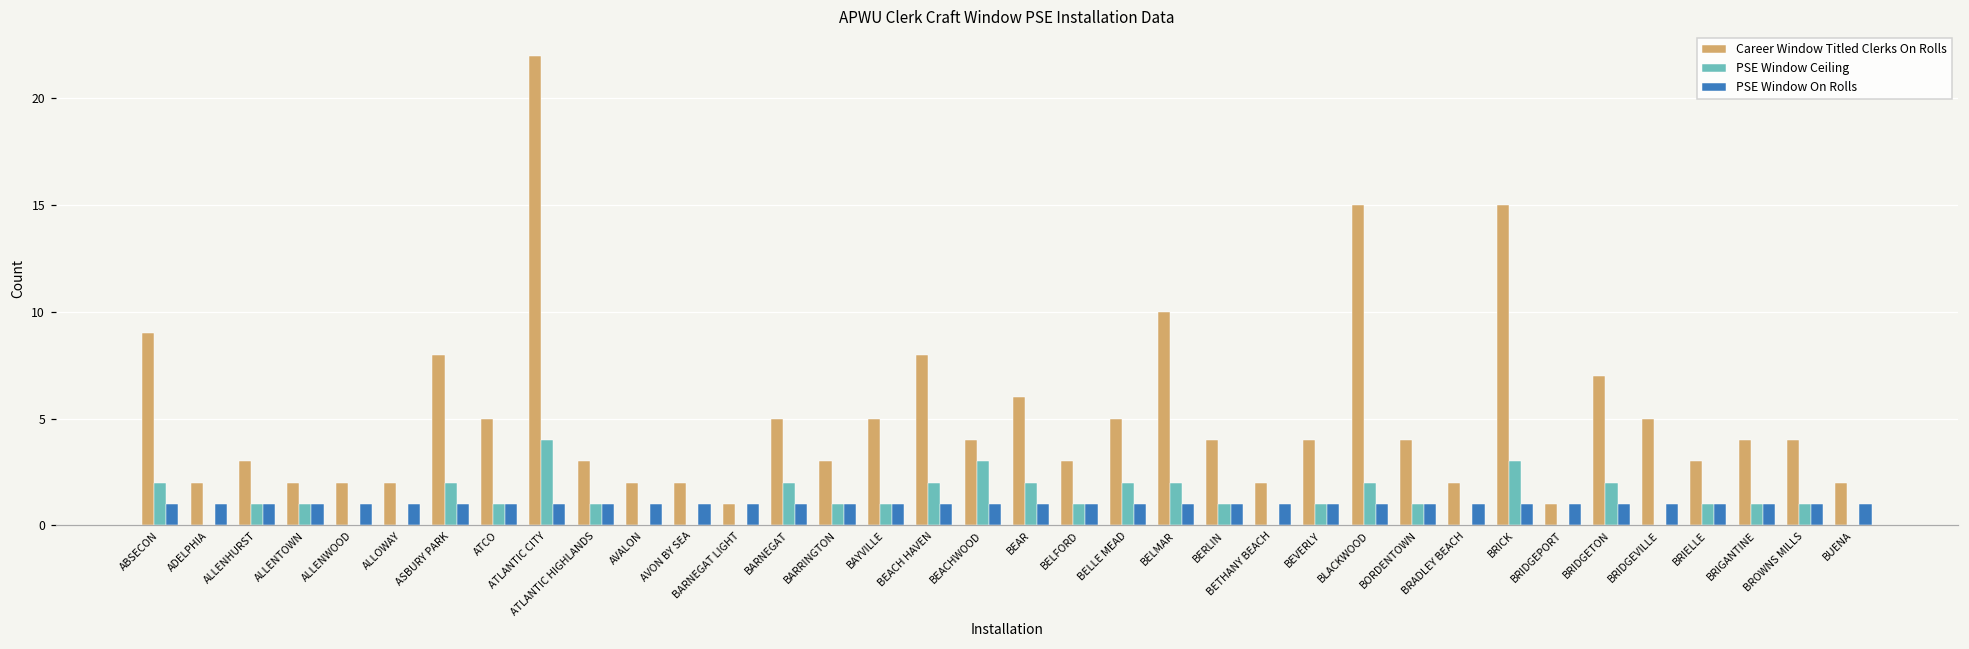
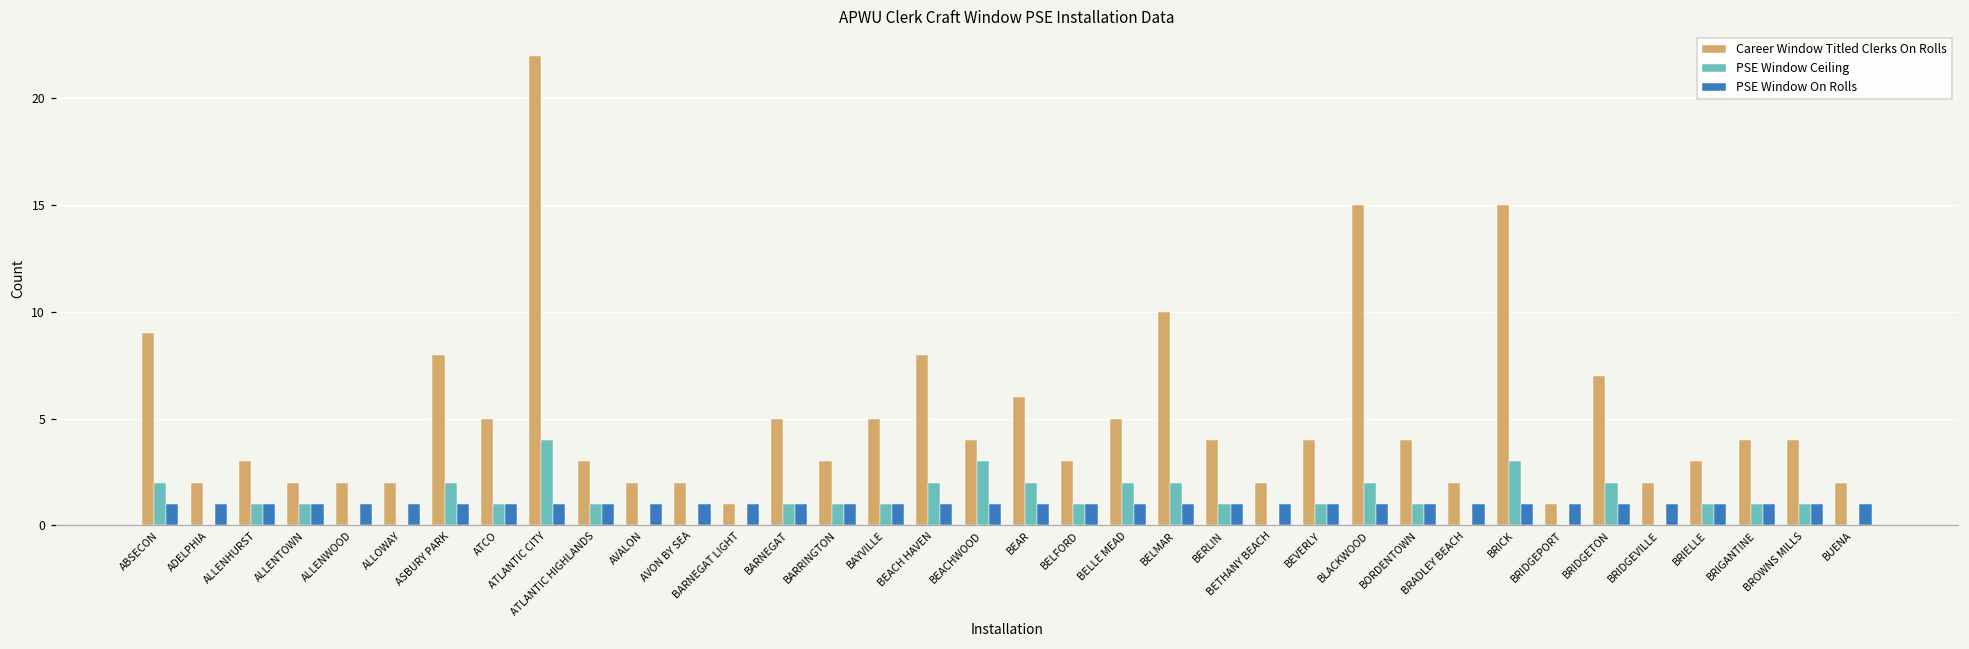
  {
    "Career Window Titled Clerks On Rolls": {
      "ABSECON": 9,
      "ADELPHIA": 2,
      "ALLENHURST": 3,
      "ALLENTOWN": 2,
      "ALLENWOOD": 2,
      "ALLOWAY": 2,
      "ASBURY PARK": 8,
      "ATCO": 5,
      "ATLANTIC CITY": 22,
      "ATLANTIC HIGHLANDS": 3,
      "AVALON": 2,
      "AVON BY SEA": 2,
      "BARNEGAT LIGHT": 1,
      "BARNEGAT": 5,
      "BARRINGTON": 3,
      "BAYVILLE": 5,
      "BEACH HAVEN": 8,
      "BEACHWOOD": 4,
      "BEAR": 6,
      "BELFORD": 3,
      "BELLE MEAD": 5,
      "BELMAR": 10,
      "BERLIN": 4,
      "BETHANY BEACH": 2,
      "BEVERLY": 4,
      "BLACKWOOD": 15,
      "BORDENTOWN": 4,
      "BRADLEY BEACH": 2,
      "BRICK": 15,
      "BRIDGEPORT": 1,
      "BRIDGETON": 7,
-     "BRIDGEVILLE": 5,
+     "BRIDGEVILLE": 2,
      "BRIELLE": 3,
      "BRIGANTINE": 4,
      "BROWNS MILLS": 4,
      "BUENA": 2
    },
    "PSE Window Ceiling": {
      "ABSECON": 2,
      "ADELPHIA": 0,
      "ALLENHURST": 1,
      "ALLENTOWN": 1,
      "ALLENWOOD": 0,
      "ALLOWAY": 0,
      "ASBURY PARK": 2,
      "ATCO": 1,
      "ATLANTIC CITY": 4,
      "ATLANTIC HIGHLANDS": 1,
      "AVALON": 0,
      "AVON BY SEA": 0,
      "BARNEGAT LIGHT": 0,
-     "BARNEGAT": 2,
+     "BARNEGAT": 1,
      "BARRINGTON": 1,
      "BAYVILLE": 1,
      "BEACH HAVEN": 2,
      "BEACHWOOD": 3,
      "BEAR": 2,
      "BELFORD": 1,
      "BELLE MEAD": 2,
      "BELMAR": 2,
      "BERLIN": 1,
      "BETHANY BEACH": 0,
      "BEVERLY": 1,
      "BLACKWOOD": 2,
      "BORDENTOWN": 1,
      "BRADLEY BEACH": 0,
      "BRICK": 3,
      "BRIDGEPORT": 0,
      "BRIDGETON": 2,
      "BRIDGEVILLE": 0,
      "BRIELLE": 1,
      "BRIGANTINE": 1,
      "BROWNS MILLS": 1,
      "BUENA": 0
    },
    "PSE Window On Rolls": {
      "ABSECON": 1,
      "ADELPHIA": 1,
      "ALLENHURST": 1,
      "ALLENTOWN": 1,
      "ALLENWOOD": 1,
      "ALLOWAY": 1,
      "ASBURY PARK": 1,
      "ATCO": 1,
      "ATLANTIC CITY": 1,
      "ATLANTIC HIGHLANDS": 1,
      "AVALON": 1,
      "AVON BY SEA": 1,
      "BARNEGAT LIGHT": 1,
      "BARNEGAT": 1,
      "BARRINGTON": 1,
      "BAYVILLE": 1,
      "BEACH HAVEN": 1,
      "BEACHWOOD": 1,
      "BEAR": 1,
      "BELFORD": 1,
      "BELLE MEAD": 1,
      "BELMAR": 1,
      "BERLIN": 1,
      "BETHANY BEACH": 1,
      "BEVERLY": 1,
      "BLACKWOOD": 1,
      "BORDENTOWN": 1,
      "BRADLEY BEACH": 1,
      "BRICK": 1,
      "BRIDGEPORT": 1,
      "BRIDGETON": 1,
      "BRIDGEVILLE": 1,
      "BRIELLE": 1,
      "BRIGANTINE": 1,
      "BROWNS MILLS": 1,
      "BUENA": 1
    }
  }
